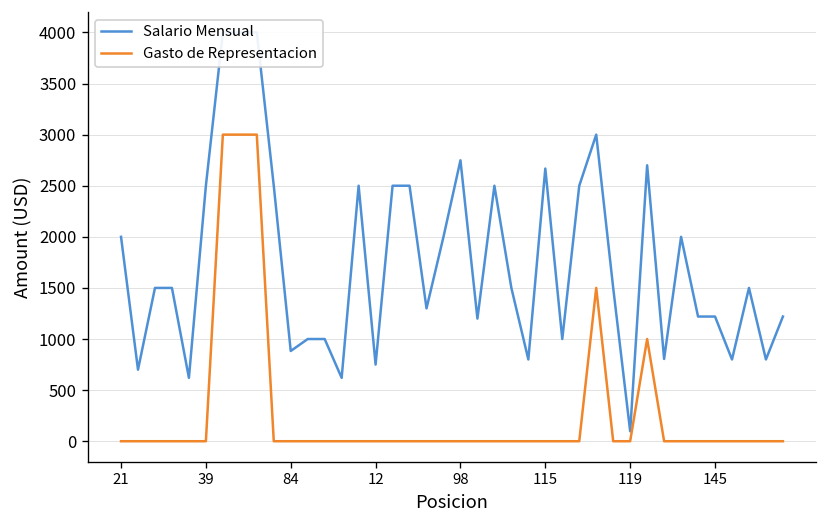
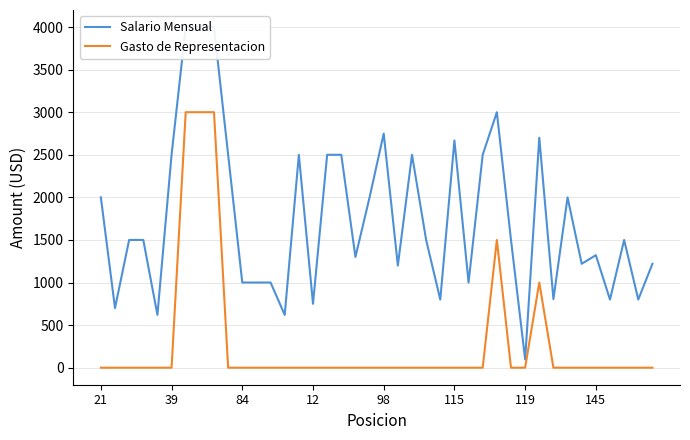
  {
    "Salario Mensual": {
-     "84": 900,
+     "84": 1000,
      "98": 2700,
      "115": 2700,
      "119": 100,
-     "145": 1200
+     "145": 1300
    },
    "Gasto de Representacion": {
      "84": 0,
      "98": 0,
      "115": 0,
      "119": 0,
      "145": 0
    }
  }
